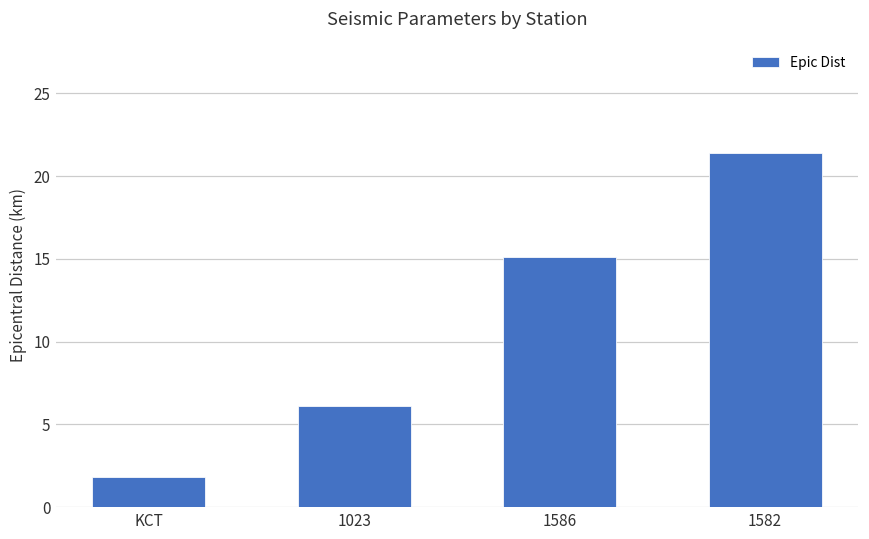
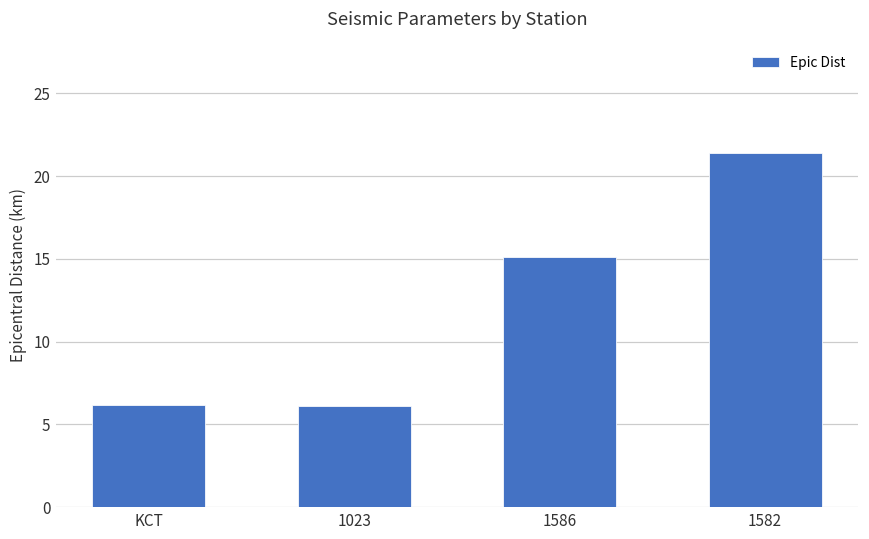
  {
-   "KCT": 1.8,
+   "KCT": 6.2,
    "1023": 6.1,
    "1586": 15.1,
    "1582": 21.4
  }
